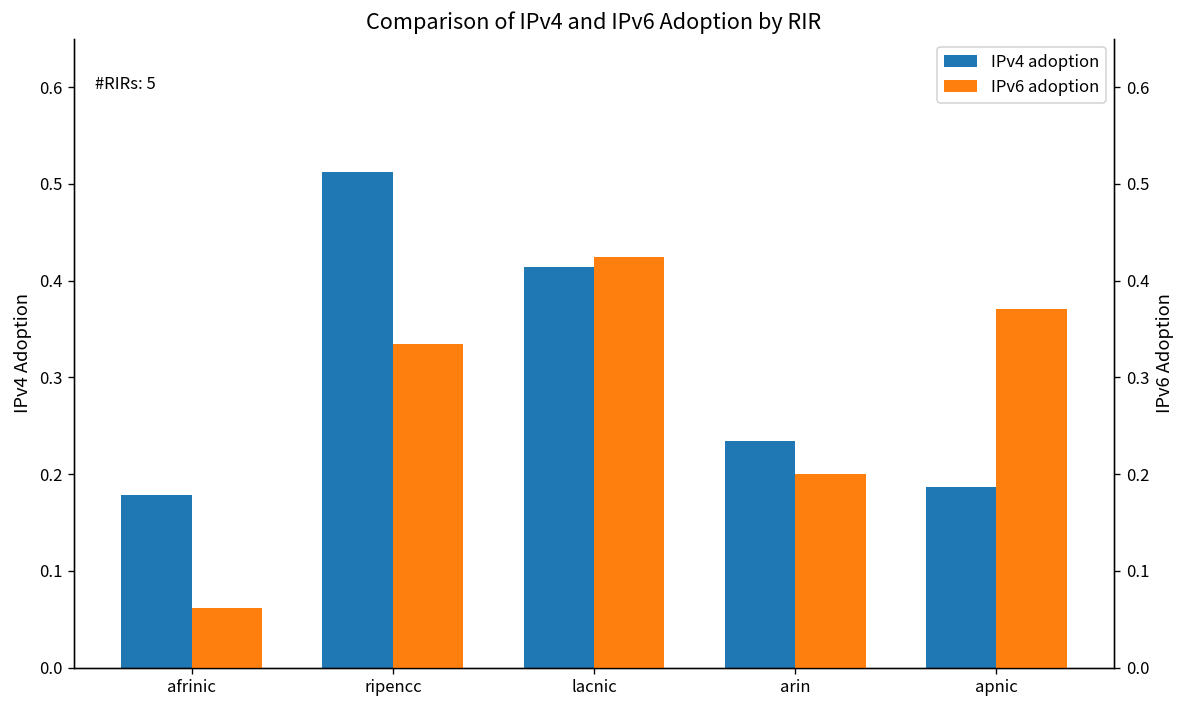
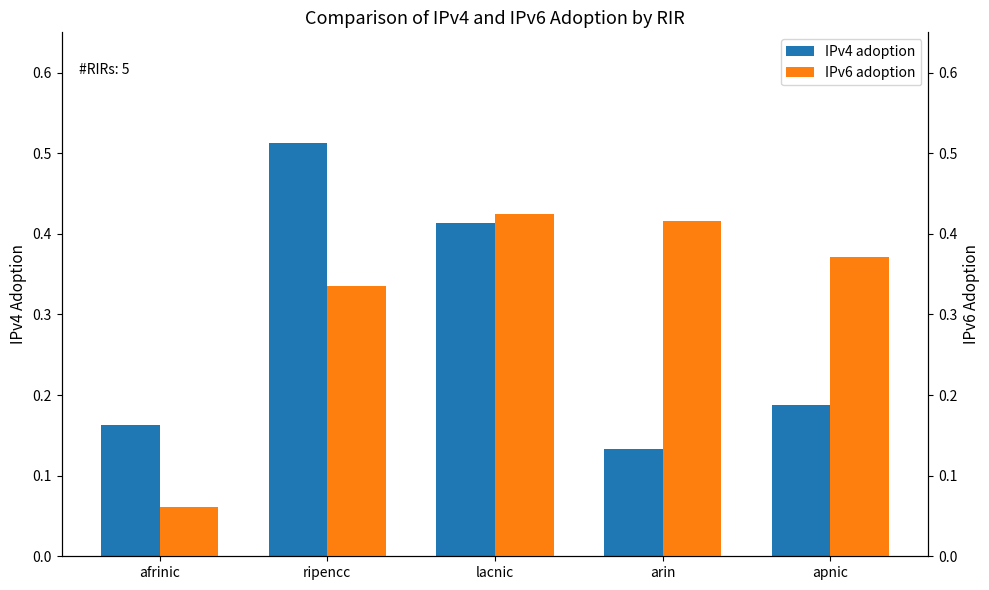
  {
    "IPv4 adoption": {
-     "afrinic": 0.18,
+     "afrinic": 0.16,
      "ripencc": 0.51,
      "lacnic": 0.41,
-     "arin": 0.23,
+     "arin": 0.13,
      "apnic": 0.19
    },
    "IPv6 adoption": {
      "afrinic": 0.06,
      "ripencc": 0.33,
      "lacnic": 0.42,
-     "arin": 0.20,
+     "arin": 0.42,
      "apnic": 0.37
    }
  }
